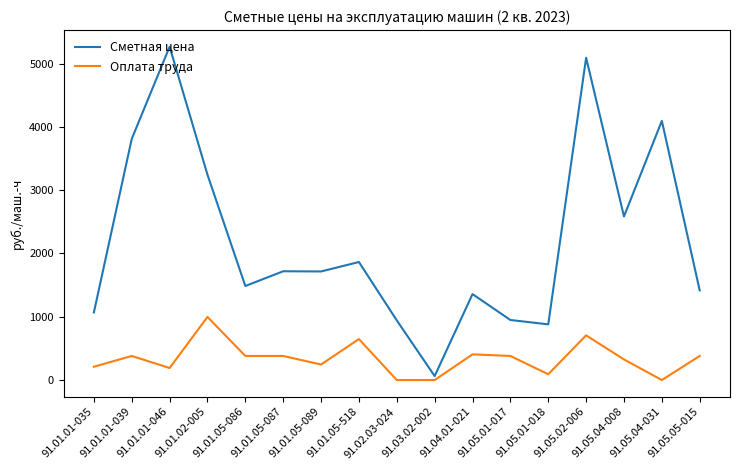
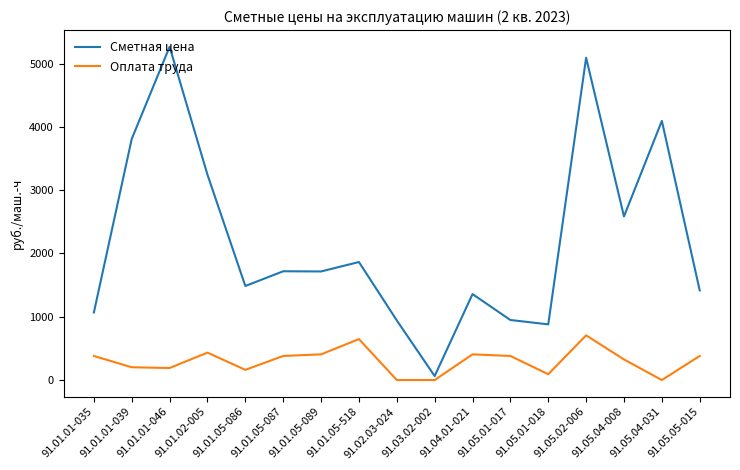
  {
    "Сметная цена": {
      "91.01.01-035": 1100,
      "91.01.01-039": 3800,
      "91.01.01-046": 5300,
      "91.01.02-005": 3200,
      "91.01.05-086": 1500,
      "91.01.05-087": 1700,
      "91.01.05-089": 1700,
      "91.01.05-518": 1900,
      "91.02.03-024": 900,
      "91.03.02-002": 100,
      "91.04.01-021": 1400,
      "91.05.01-017": 900,
      "91.05.01-018": 900,
      "91.05.02-006": 5100,
      "91.05.04-008": 2600,
      "91.05.04-031": 4100,
      "91.05.05-015": 1400
    },
    "Оплата труда": {
-     "91.01.01-035": 200,
-     "91.01.01-039": 400,
+     "91.01.01-035": 400,
+     "91.01.01-039": 200,
      "91.01.01-046": 200,
-     "91.01.02-005": 1000,
-     "91.01.05-086": 400,
+     "91.01.02-005": 400,
+     "91.01.05-086": 200,
      "91.01.05-087": 400,
-     "91.01.05-089": 200,
+     "91.01.05-089": 400,
      "91.01.05-518": 600,
      "91.02.03-024": 0,
      "91.03.02-002": 0,
      "91.04.01-021": 400,
      "91.05.01-017": 400,
      "91.05.01-018": 100,
      "91.05.02-006": 700,
      "91.05.04-008": 300,
      "91.05.04-031": 0,
      "91.05.05-015": 400
    }
  }
